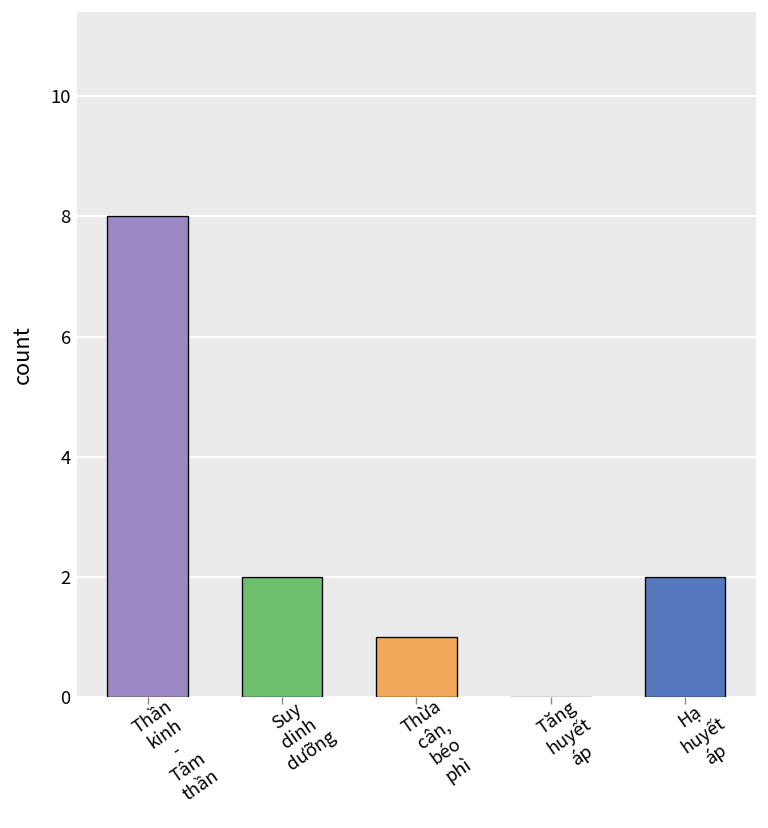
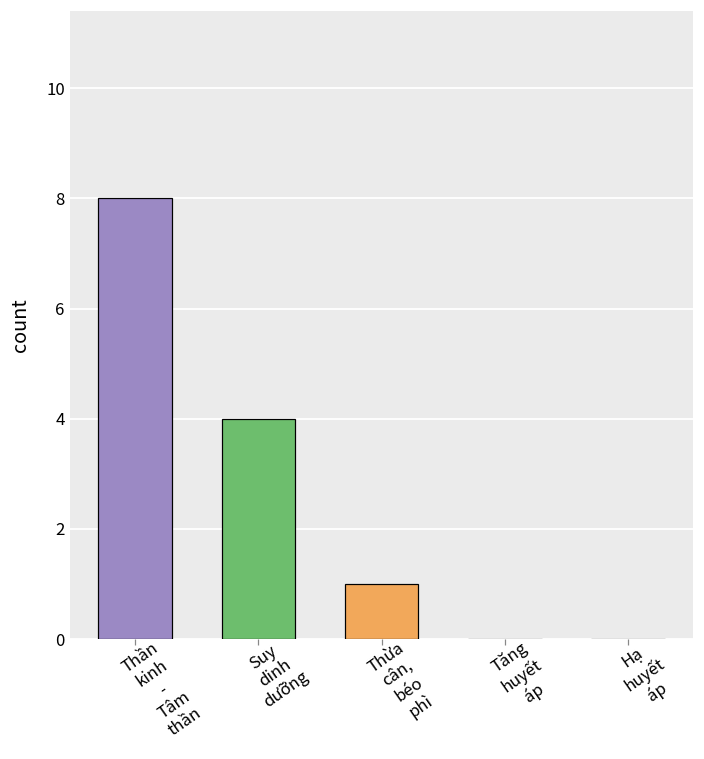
  {
    "Thần kinh - Tâm thần": 8,
-   "Suy dinh dưỡng": 2,
+   "Suy dinh dưỡng": 4,
    "Thừa cân, béo phì": 1,
    "Tăng huyết áp": 0,
-   "Hạ huyết áp": 2
+   "Hạ huyết áp": 0
  }
